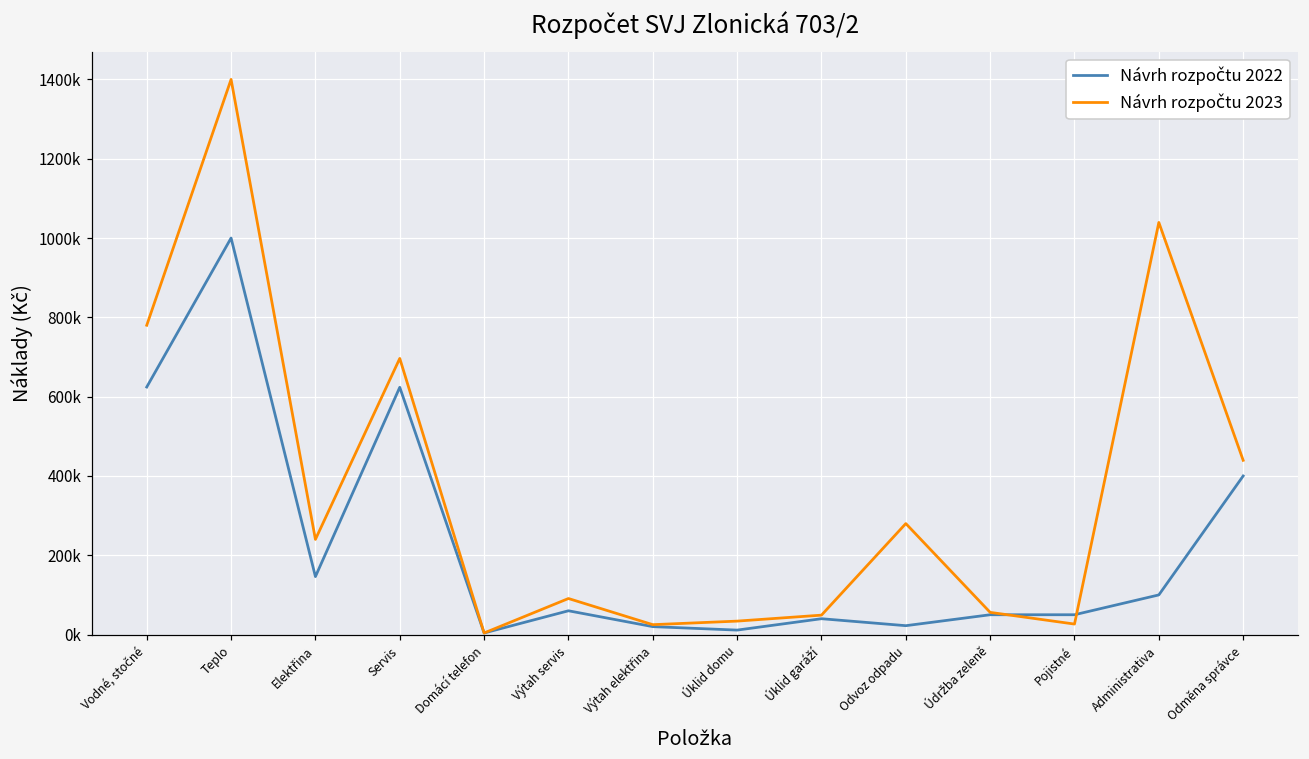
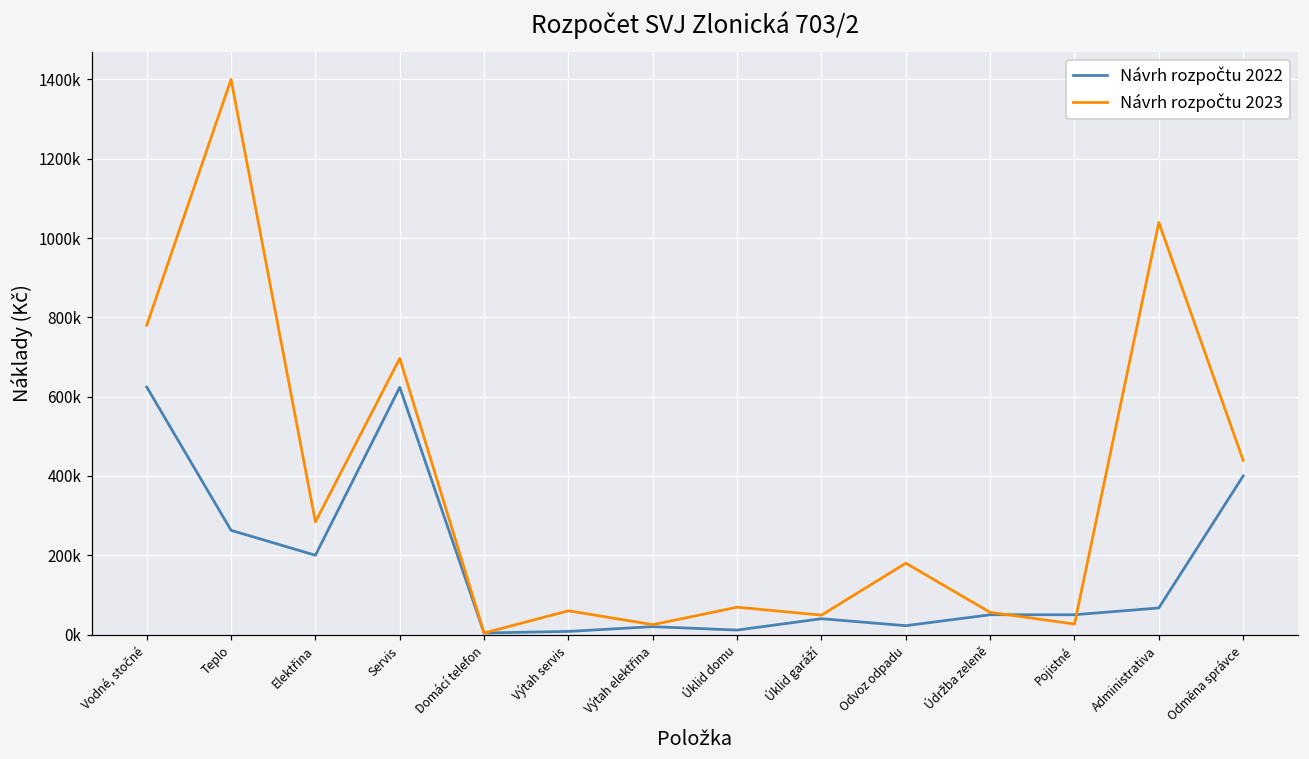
  {
    "Návrh rozpočtu 2022": {
      "Vodné, stočné": 620000,
-     "Teplo": 1000000,
-     "Elektřina": 150000,
+     "Teplo": 260000,
+     "Elektřina": 200000,
      "Servis": 620000,
-     "Výtah servis": 60000,
+     "Výtah servis": 10000,
      "Úklid domu": 10000,
      "Úklid garáží": 40000,
      "Odvoz odpadu": 20000,
      "Pojistné": 50000,
-     "Administrativa": 100000,
+     "Administrativa": 70000,
      "Odměna správce": 400000
    },
    "Návrh rozpočtu 2023": {
      "Vodné, stočné": 780000,
      "Teplo": 1400000,
-     "Elektřina": 240000,
+     "Elektřina": 280000,
      "Servis": 700000,
-     "Výtah servis": 90000,
-     "Úklid domu": 30000,
+     "Výtah servis": 60000,
+     "Úklid domu": 70000,
      "Úklid garáží": 50000,
-     "Odvoz odpadu": 280000,
+     "Odvoz odpadu": 180000,
      "Pojistné": 30000,
      "Administrativa": 1040000,
      "Odměna správce": 440000
    }
  }
